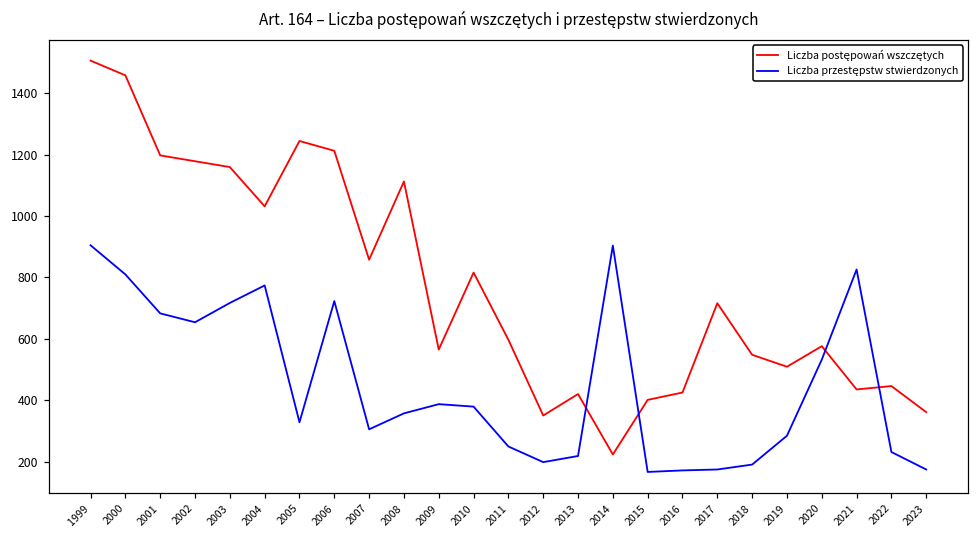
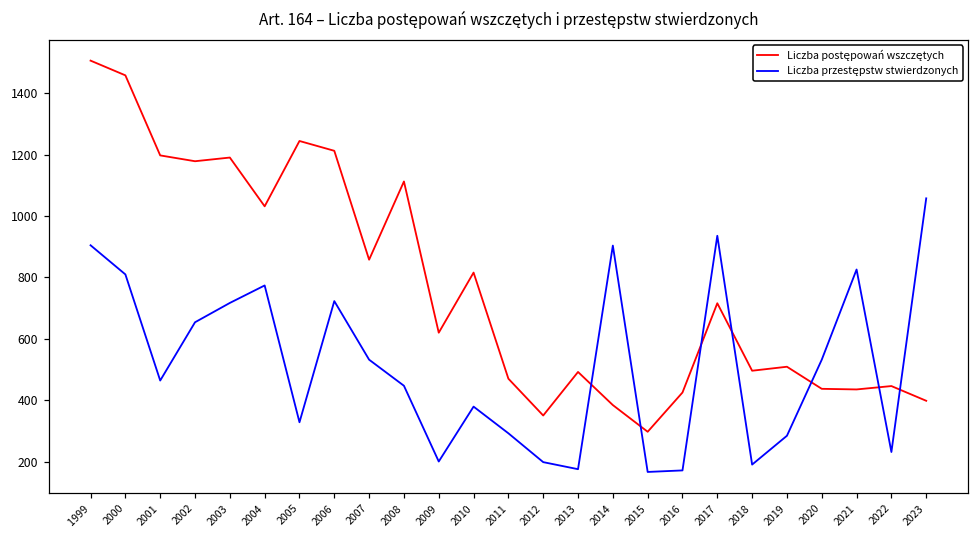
  {
    "Liczba postępowań wszczętych": {
      "1999": 1510,
      "2000": 1460,
      "2001": 1200,
      "2002": 1180,
-     "2003": 1160,
+     "2003": 1190,
      "2004": 1030,
      "2005": 1250,
      "2006": 1210,
      "2007": 860,
      "2008": 1110,
-     "2009": 570,
+     "2009": 620,
      "2010": 820,
-     "2011": 600,
+     "2011": 470,
      "2012": 350,
-     "2013": 420,
-     "2014": 220,
-     "2015": 400,
+     "2013": 490,
+     "2014": 380,
+     "2015": 300,
      "2016": 430,
      "2017": 720,
-     "2018": 550,
+     "2018": 500,
      "2019": 510,
-     "2020": 580,
+     "2020": 440,
      "2021": 440,
      "2022": 450,
-     "2023": 360
+     "2023": 400
    },
    "Liczba przestępstw stwierdzonych": {
      "1999": 910,
      "2000": 810,
-     "2001": 680,
+     "2001": 460,
      "2002": 650,
      "2003": 720,
      "2004": 770,
      "2005": 330,
      "2006": 720,
-     "2007": 310,
-     "2008": 360,
-     "2009": 390,
+     "2007": 530,
+     "2008": 450,
+     "2009": 200,
      "2010": 380,
-     "2011": 250,
+     "2011": 290,
      "2012": 200,
-     "2013": 220,
+     "2013": 180,
      "2014": 900,
      "2015": 170,
      "2016": 170,
-     "2017": 170,
+     "2017": 940,
      "2018": 190,
      "2019": 280,
      "2020": 530,
      "2021": 830,
      "2022": 230,
-     "2023": 170
+     "2023": 1060
    }
  }
